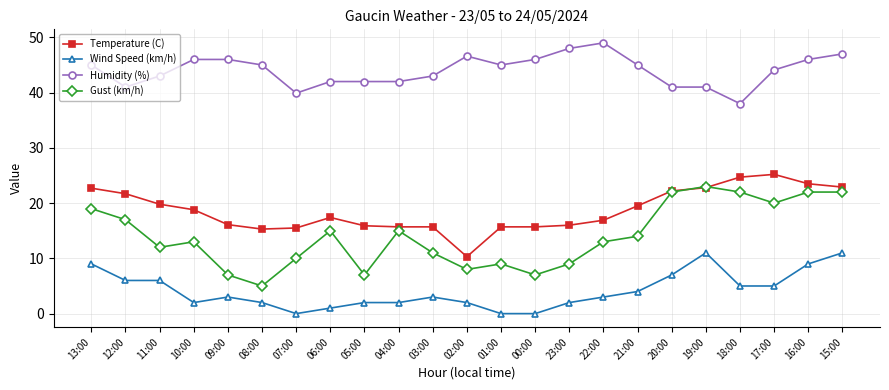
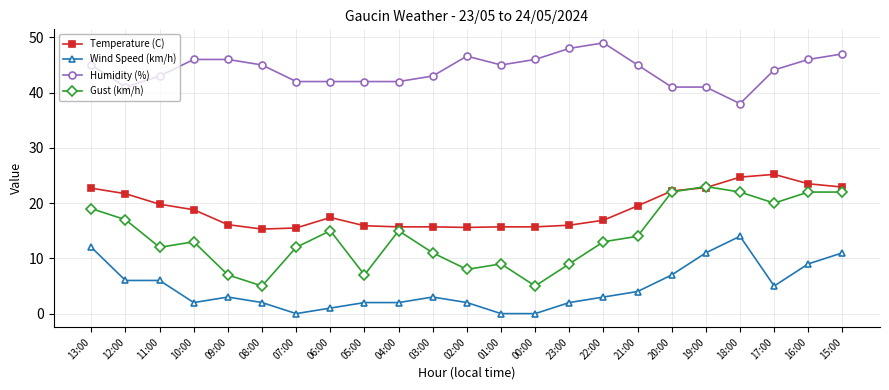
  {
    "Temperature (C)": {
      "13:00": 23,
      "12:00": 22,
      "11:00": 20,
      "10:00": 19,
      "09:00": 16,
      "08:00": 15,
      "07:00": 16,
      "06:00": 17,
      "05:00": 16,
      "04:00": 16,
      "03:00": 16,
-     "02:00": 10,
+     "02:00": 16,
      "01:00": 16,
      "00:00": 16,
      "23:00": 16,
      "22:00": 17,
      "21:00": 20,
      "18:00": 25,
      "17:00": 25,
      "16:00": 24,
      "15:00": 23
    },
    "Wind Speed (km/h)": {
-     "13:00": 9,
+     "13:00": 12,
      "12:00": 6,
      "11:00": 6,
      "10:00": 2,
      "09:00": 3,
      "08:00": 2,
      "07:00": 0,
      "06:00": 1,
      "05:00": 2,
      "04:00": 2,
      "03:00": 3,
      "02:00": 2,
      "01:00": 0,
      "00:00": 0,
      "23:00": 2,
      "22:00": 3,
      "21:00": 4,
      "20:00": 7,
      "19:00": 11,
-     "18:00": 5,
+     "18:00": 14,
      "17:00": 5,
      "16:00": 9,
      "15:00": 11
    },
    "Humidity (%)": {
      "10:00": 46,
      "09:00": 46,
      "08:00": 45,
-     "07:00": 40,
+     "07:00": 42,
      "06:00": 42,
      "05:00": 42,
      "04:00": 42,
      "03:00": 43,
      "02:00": 47,
      "01:00": 45,
      "00:00": 46,
      "23:00": 48,
      "22:00": 49,
      "21:00": 45,
      "20:00": 41,
      "19:00": 41,
      "18:00": 38,
      "17:00": 44,
      "16:00": 46,
      "15:00": 47
    },
    "Gust (km/h)": {
      "13:00": 19,
      "12:00": 17,
      "11:00": 12,
      "10:00": 13,
      "09:00": 7,
      "08:00": 5,
-     "07:00": 10,
+     "07:00": 12,
      "06:00": 15,
      "05:00": 7,
      "04:00": 15,
      "03:00": 11,
      "02:00": 8,
      "01:00": 9,
-     "00:00": 7,
+     "00:00": 5,
      "23:00": 9,
      "22:00": 13,
      "21:00": 14,
      "18:00": 22,
      "17:00": 20,
      "16:00": 22,
      "15:00": 22
    }
  }
